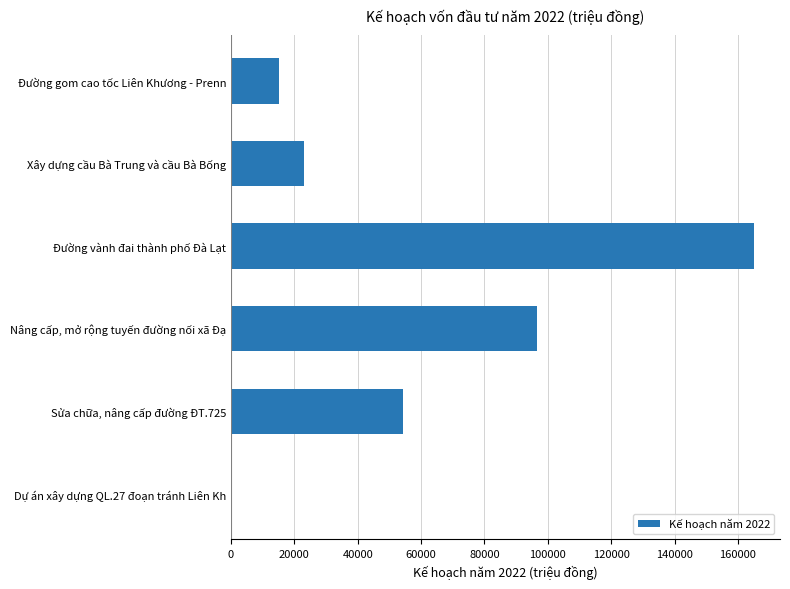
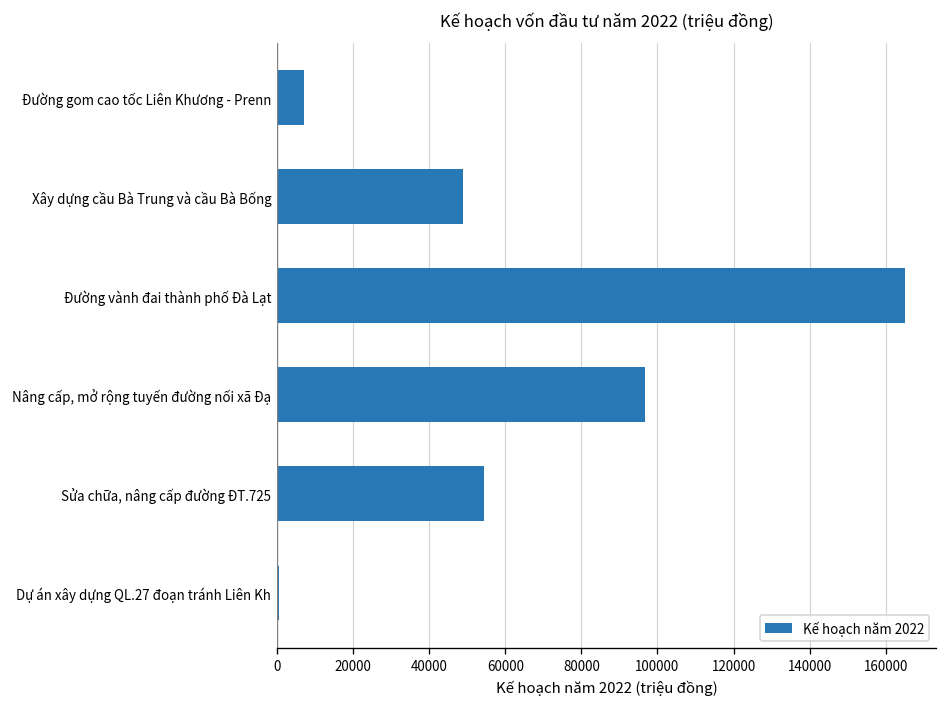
  {
-   "Đường gom cao tốc Liên Khương - Prenn": 15000,
-   "Xây dựng cầu Bà Trung và cầu Bà Bống": 23000,
+   "Đường gom cao tốc Liên Khương - Prenn": 7000,
+   "Xây dựng cầu Bà Trung và cầu Bà Bống": 49000,
    "Đường vành đai thành phố Đà Lạt": 165000,
    "Nâng cấp, mở rộng tuyến đường nối xã Đạ": 97000,
    "Sửa chữa, nâng cấp đường ĐT.725": 54000
  }
